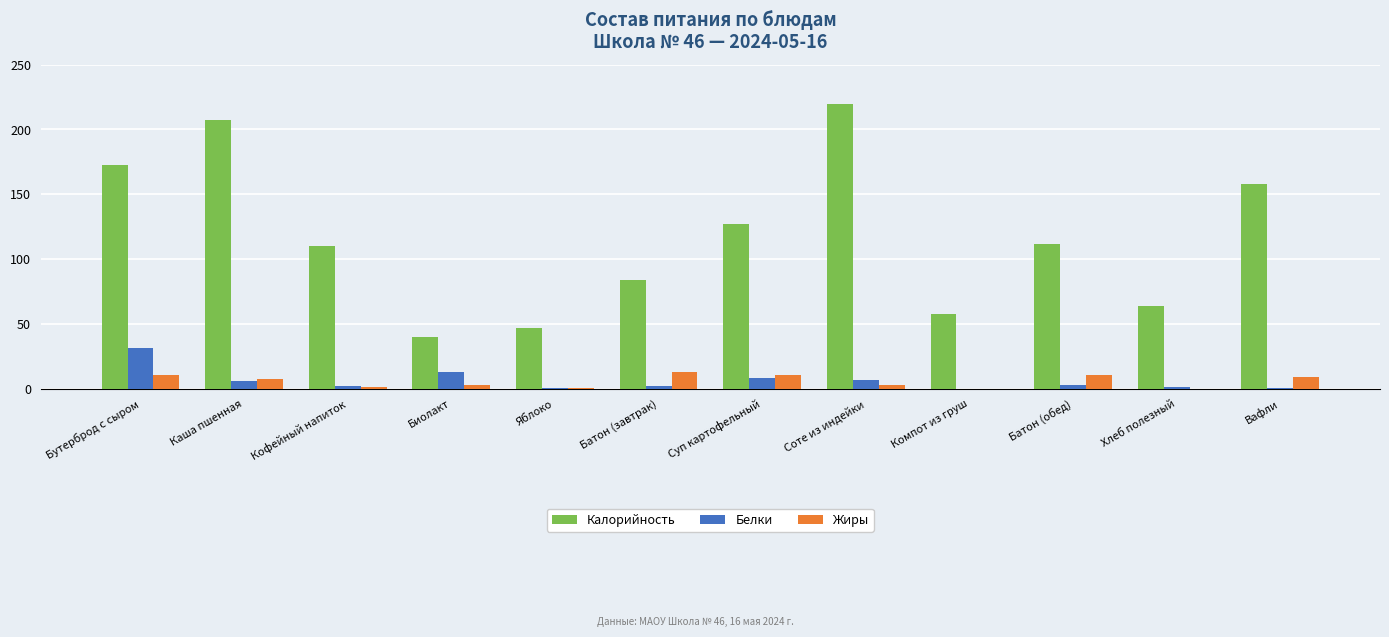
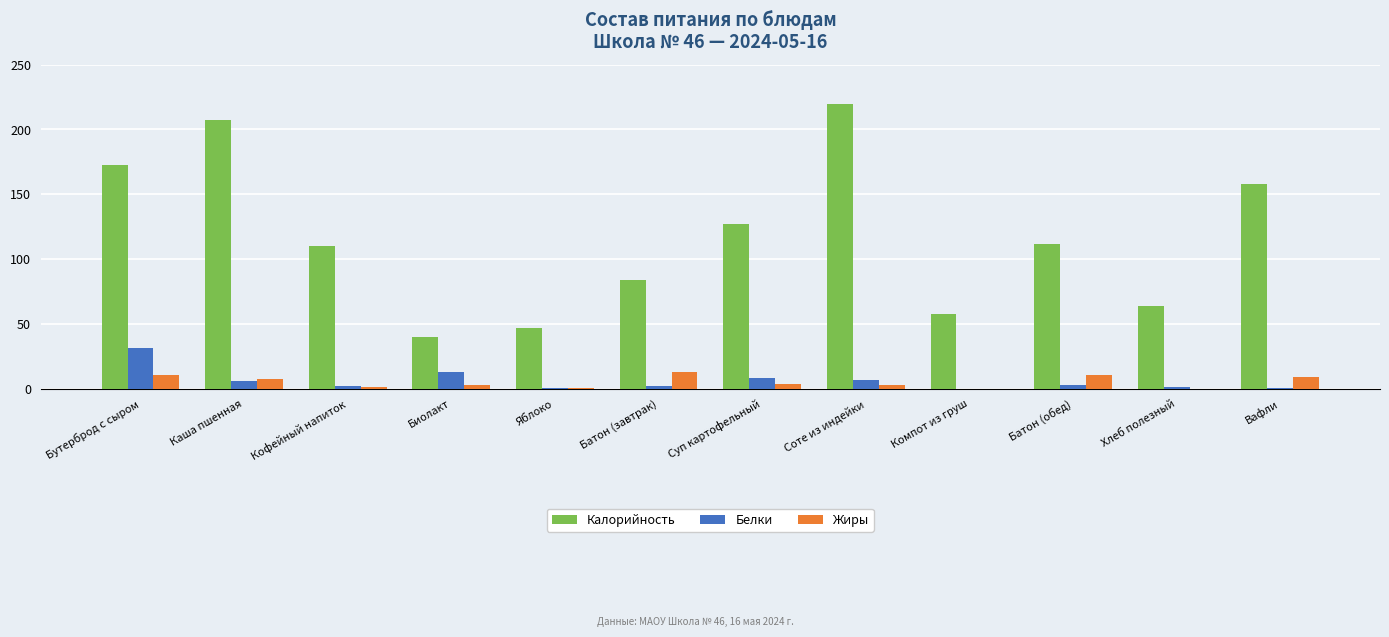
  {
    "Калорийность": {
      "Бутерброд с сыром": 173,
      "Каша пшенная": 207,
      "Кофейный напиток": 110,
      "Биолакт": 40,
      "Яблоко": 47,
      "Батон (завтрак)": 84,
      "Суп картофельный": 127,
      "Соте из индейки": 220,
      "Компот из груш": 58,
      "Батон (обед)": 112,
      "Хлеб полезный": 64,
      "Вафли": 158
    },
    "Белки": {
      "Бутерброд с сыром": 32,
      "Каша пшенная": 6,
      "Кофейный напиток": 2,
      "Биолакт": 13,
      "Батон (завтрак)": 2,
      "Суп картофельный": 9,
      "Соте из индейки": 7,
      "Батон (обед)": 3
    },
    "Жиры": {
      "Бутерброд с сыром": 11,
      "Каша пшенная": 8,
      "Биолакт": 3,
      "Батон (завтрак)": 13,
-     "Суп картофельный": 11,
+     "Суп картофельный": 4,
      "Соте из индейки": 3,
      "Батон (обед)": 11,
      "Вафли": 9
    }
  }
